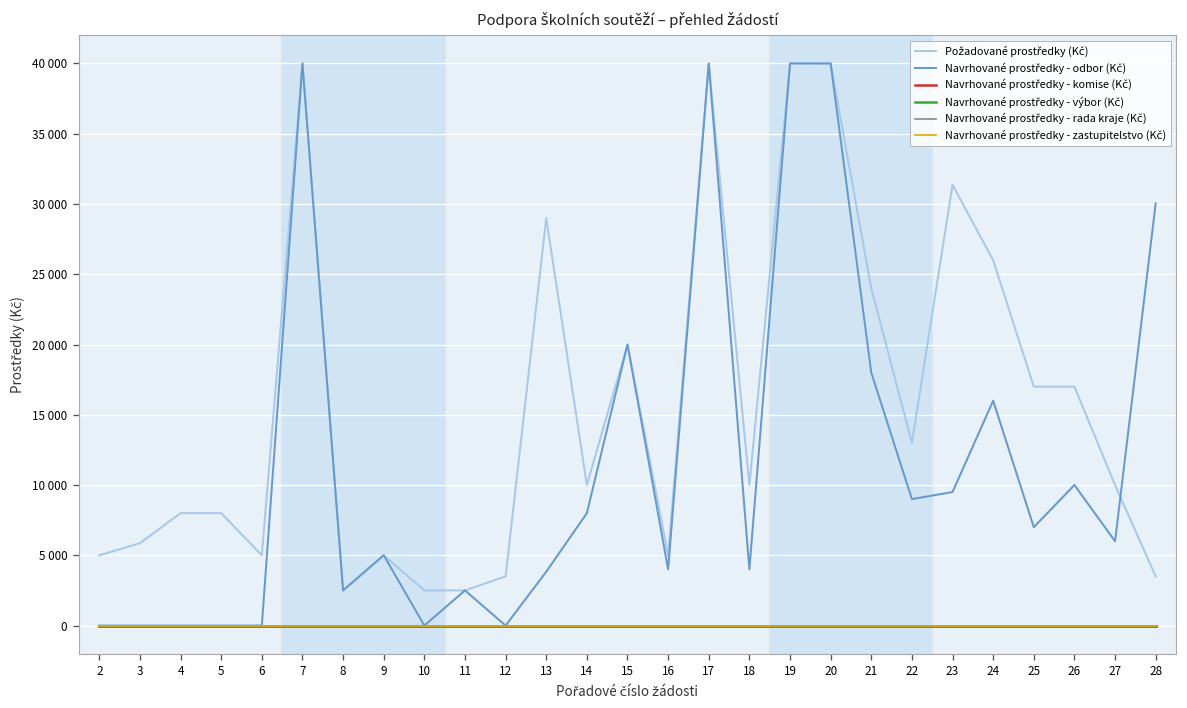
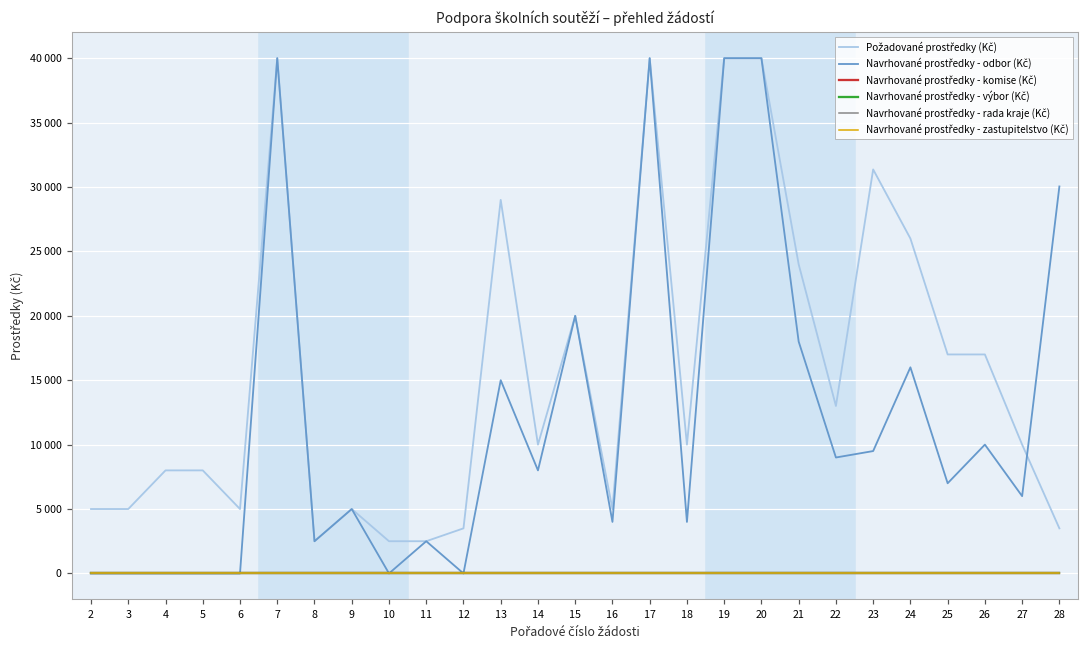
  {
    "Požadované prostředky (Kč)": {
      "2": 5000,
-     "3": 5900,
+     "3": 5000,
      "4": 8000,
      "5": 8000,
      "6": 5000,
      "10": 2500,
      "12": 3500,
      "13": 29000,
      "14": 10000,
      "16": 5000,
      "18": 10000,
      "21": 24000,
      "22": 13000,
      "23": 31400,
      "24": 26000,
      "25": 17000,
      "26": 17000,
      "27": 10000,
      "28": 3500
    },
    "Navrhované prostředky - odbor (Kč)": {
-     "13": 3800,
+     "13": 15000,
      "14": 8000,
      "16": 4000,
      "18": 4000,
      "21": 18000,
      "22": 9000,
      "23": 9500,
      "24": 16000,
      "25": 7000,
      "26": 10000,
      "27": 6000,
      "28": 30000
    },
    "Navrhované prostředky - zastupitelstvo (Kč)": {
      "7": 0,
      "8": 0,
      "9": 0,
      "11": 0,
      "13": 0,
      "14": 0,
      "15": 0,
      "16": 0,
      "17": 0,
      "18": 0,
      "19": 0,
      "20": 0,
      "21": 0,
      "22": 0,
      "23": 0,
      "24": 0,
      "25": 0,
      "26": 0,
      "27": 0,
      "28": 0
    }
  }
